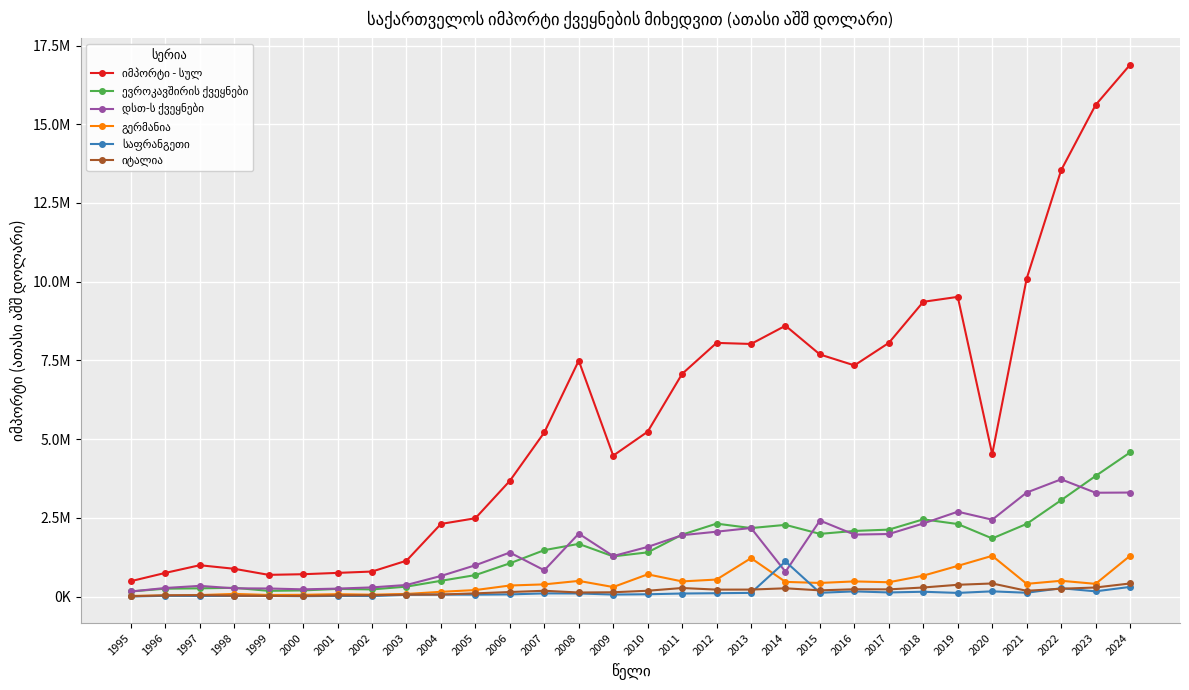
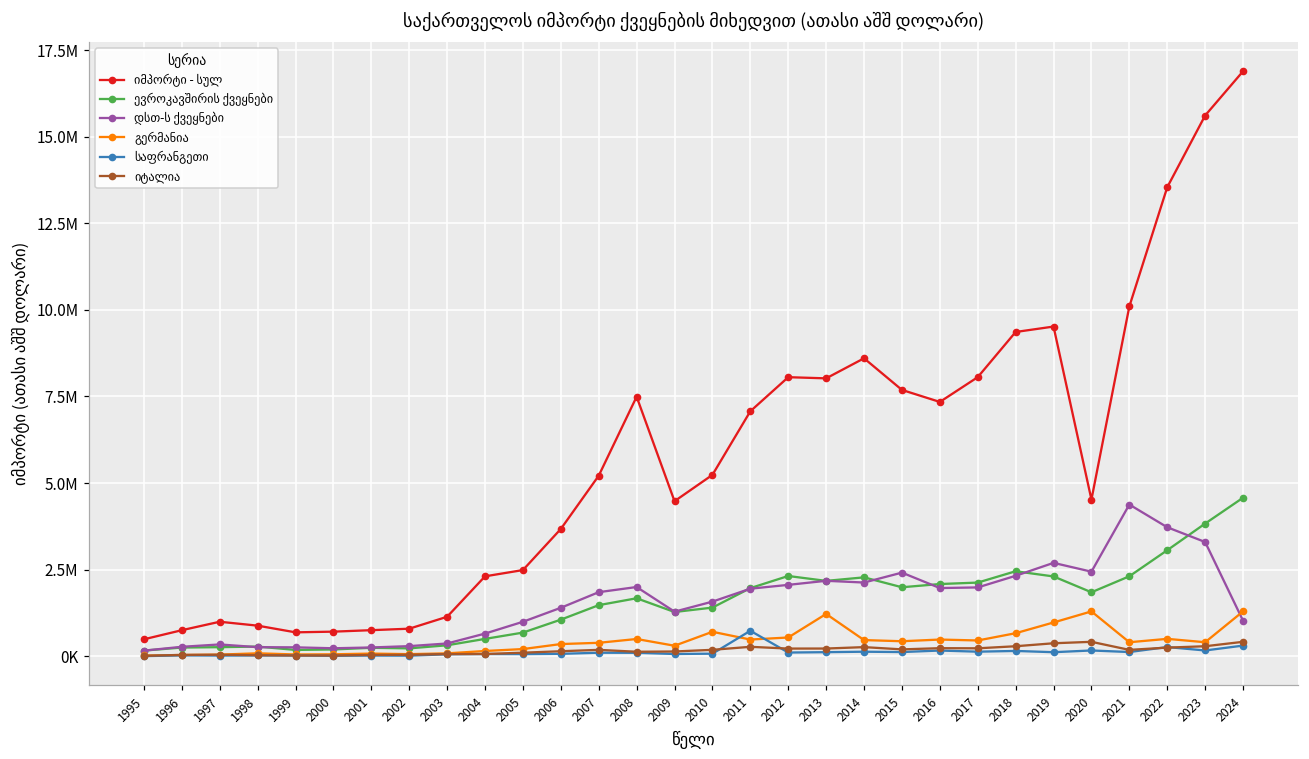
  {
    "იმპორტი - სულ": {
      "1995": 500000,
      "1996": 800000,
      "1997": 1000000,
      "1998": 900000,
      "1999": 700000,
      "2000": 700000,
      "2001": 800000,
      "2002": 800000,
      "2003": 1100000,
      "2004": 2300000,
      "2005": 2500000,
      "2006": 3700000,
      "2007": 5200000,
      "2008": 7500000,
      "2009": 4500000,
      "2010": 5200000,
      "2011": 7100000,
      "2012": 8100000,
      "2013": 8000000,
      "2014": 8600000,
      "2015": 7700000,
      "2016": 7300000,
      "2017": 8100000,
      "2018": 9400000,
      "2019": 9500000,
      "2020": 4500000,
      "2021": 10100000,
      "2022": 13500000,
      "2023": 15600000,
      "2024": 16900000
    },
    "ევროკავშირის ქვეყნები": {
      "2004": 500000,
      "2005": 700000,
      "2006": 1100000,
      "2007": 1500000,
      "2008": 1700000,
      "2010": 1400000,
      "2012": 2300000,
      "2014": 2300000,
      "2015": 2000000,
      "2016": 2100000,
      "2017": 2100000,
      "2018": 2500000,
      "2019": 2300000,
      "2020": 1800000,
      "2021": 2300000,
      "2022": 3100000,
      "2023": 3800000,
      "2024": 4600000
    },
    "დსთ-ს ქვეყნები": {
      "2004": 700000,
      "2005": 1000000,
      "2006": 1400000,
-     "2007": 800000,
+     "2007": 1800000,
      "2008": 2000000,
      "2010": 1600000,
      "2012": 2100000,
-     "2014": 800000,
+     "2014": 2100000,
      "2015": 2400000,
      "2016": 2000000,
      "2017": 2000000,
      "2018": 2300000,
      "2019": 2700000,
      "2020": 2400000,
-     "2021": 3300000,
+     "2021": 4400000,
      "2022": 3700000,
      "2023": 3300000,
-     "2024": 3300000
+     "2024": 1000000
    },
    "გერმანია": {
      "2004": 200000,
      "2005": 200000,
      "2006": 400000,
      "2007": 400000,
      "2008": 500000,
      "2009": 300000,
      "2010": 700000,
      "2011": 500000,
      "2012": 500000,
      "2013": 1200000,
      "2014": 500000,
      "2015": 400000,
      "2016": 500000,
      "2017": 500000,
      "2018": 700000,
      "2019": 1000000,
      "2020": 1300000,
      "2021": 400000,
      "2022": 500000,
      "2023": 400000,
      "2024": 1300000
    },
    "საფრანგეთი": {
      "2007": 100000,
      "2010": 100000,
-     "2011": 100000,
+     "2011": 700000,
      "2012": 100000,
      "2013": 100000,
-     "2014": 1100000,
+     "2014": 100000,
      "2017": 100000,
      "2018": 200000,
      "2019": 100000,
      "2020": 200000,
      "2023": 200000,
      "2024": 300000
    },
    "იტალია": {
      "2007": 200000,
      "2010": 200000,
      "2011": 300000,
      "2012": 200000,
      "2013": 200000,
      "2014": 300000,
      "2017": 200000,
      "2018": 300000,
      "2019": 400000,
      "2020": 400000,
      "2023": 300000,
      "2024": 400000
    }
  }
